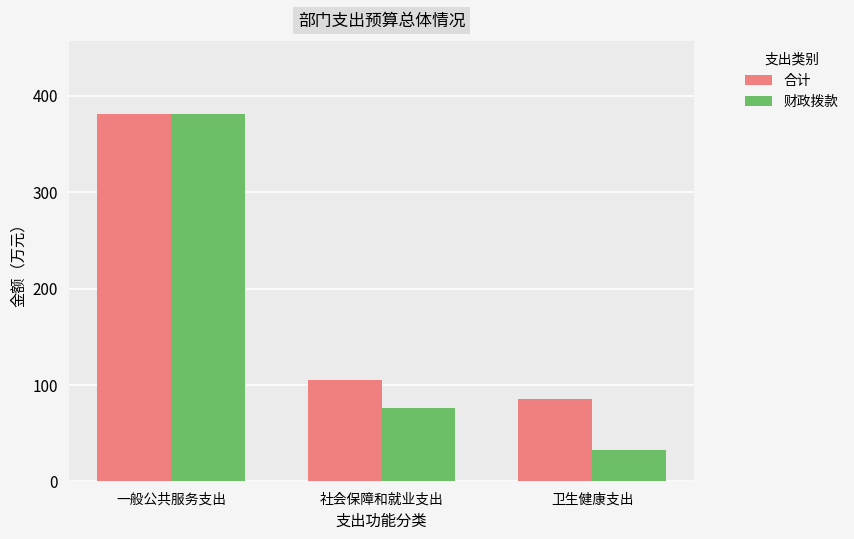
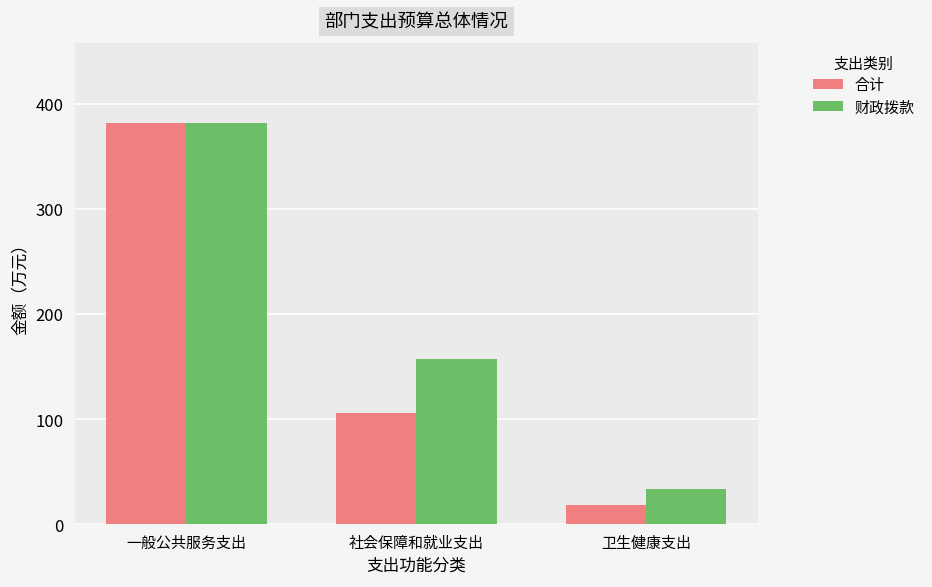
  {
    "合计": {
      "一般公共服务支出": 380,
      "社会保障和就业支出": 110,
-     "卫生健康支出": 90
+     "卫生健康支出": 20
    },
    "财政拨款": {
      "一般公共服务支出": 380,
-     "社会保障和就业支出": 80,
+     "社会保障和就业支出": 160,
      "卫生健康支出": 30
    }
  }
